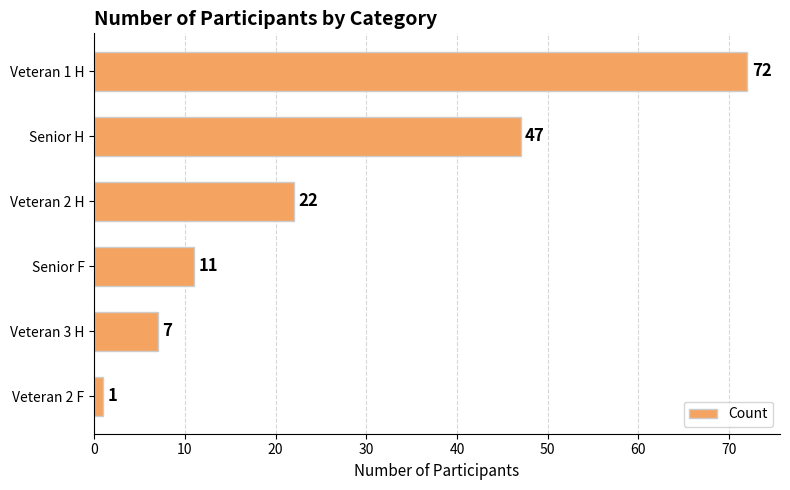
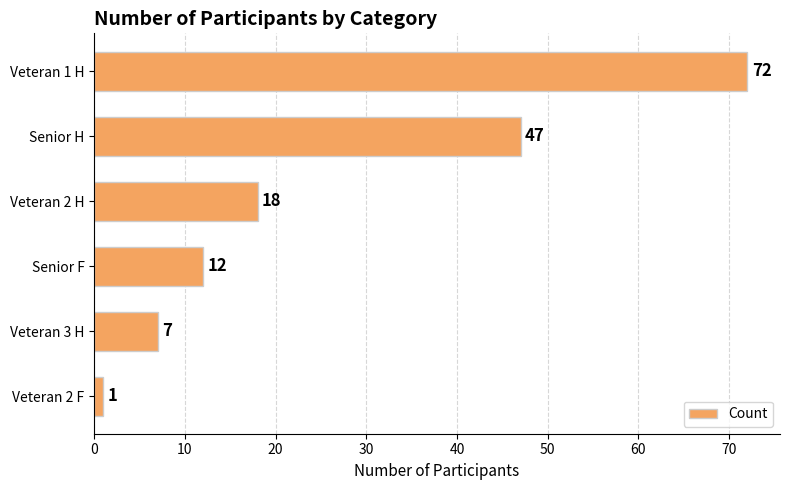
  {
    "Veteran 1 H": 72,
    "Senior H": 47,
-   "Veteran 2 H": 22,
-   "Senior F": 11,
+   "Veteran 2 H": 18,
+   "Senior F": 12,
    "Veteran 3 H": 7,
    "Veteran 2 F": 1
  }
